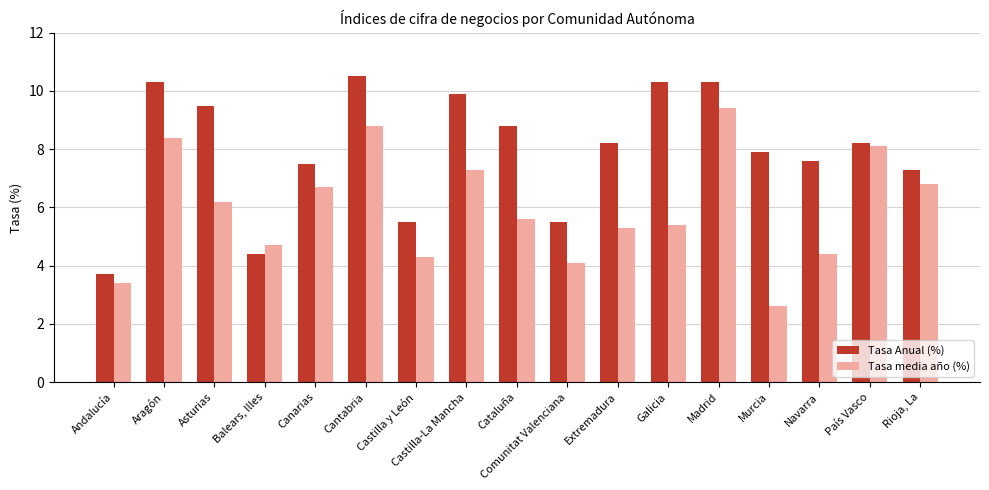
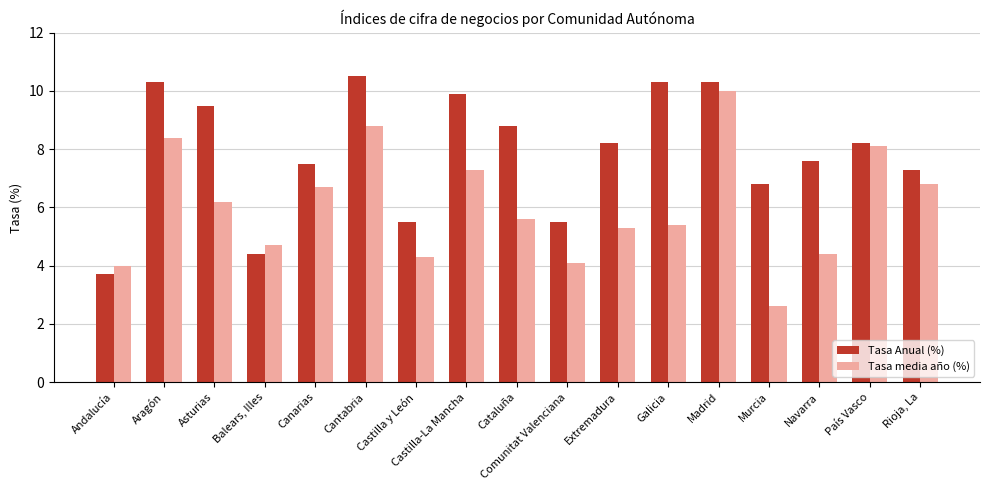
  {
    "Tasa Anual (%)": {
      "Andalucía": 3.7,
      "Aragón": 10.3,
      "Asturias": 9.5,
      "Balears, Illes": 4.4,
      "Canarias": 7.5,
      "Cantabria": 10.5,
      "Castilla y León": 5.5,
      "Castilla-La Mancha": 9.9,
      "Cataluña": 8.8,
      "Comunitat Valenciana": 5.5,
      "Extremadura": 8.2,
      "Galicia": 10.3,
      "Madrid": 10.3,
-     "Murcia": 7.9,
+     "Murcia": 6.8,
      "Navarra": 7.6,
      "País Vasco": 8.2,
      "Rioja, La": 7.3
    },
    "Tasa media año (%)": {
-     "Andalucía": 3.4,
+     "Andalucía": 4.0,
      "Aragón": 8.4,
      "Asturias": 6.2,
      "Balears, Illes": 4.7,
      "Canarias": 6.7,
      "Cantabria": 8.8,
      "Castilla y León": 4.3,
      "Castilla-La Mancha": 7.3,
      "Cataluña": 5.6,
      "Comunitat Valenciana": 4.1,
      "Extremadura": 5.3,
      "Galicia": 5.4,
-     "Madrid": 9.4,
+     "Madrid": 10.0,
      "Murcia": 2.6,
      "Navarra": 4.4,
      "País Vasco": 8.1,
      "Rioja, La": 6.8
    }
  }
